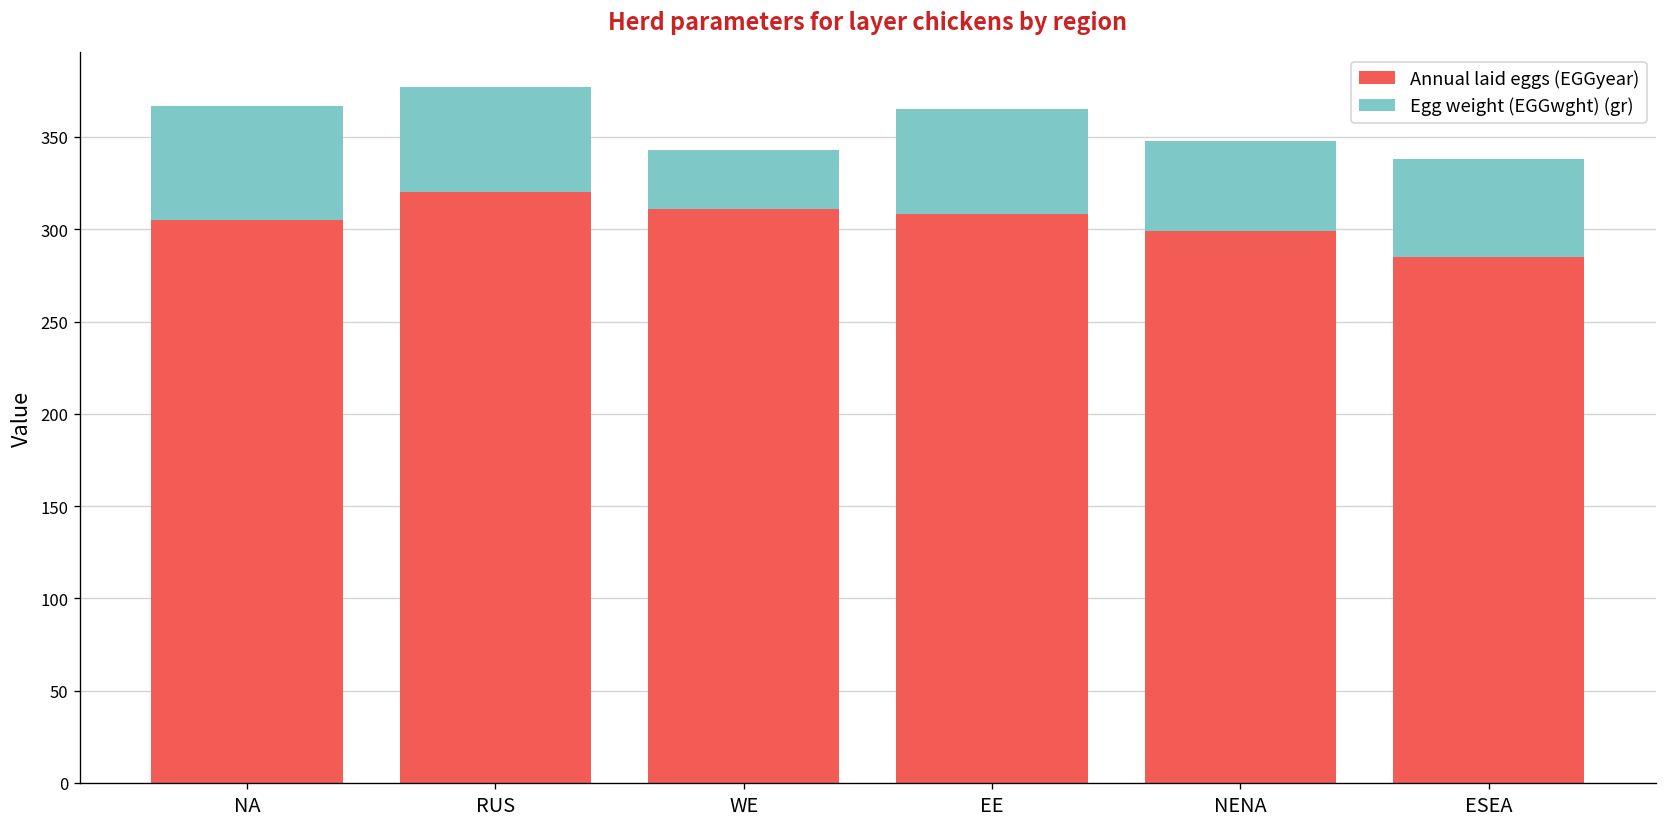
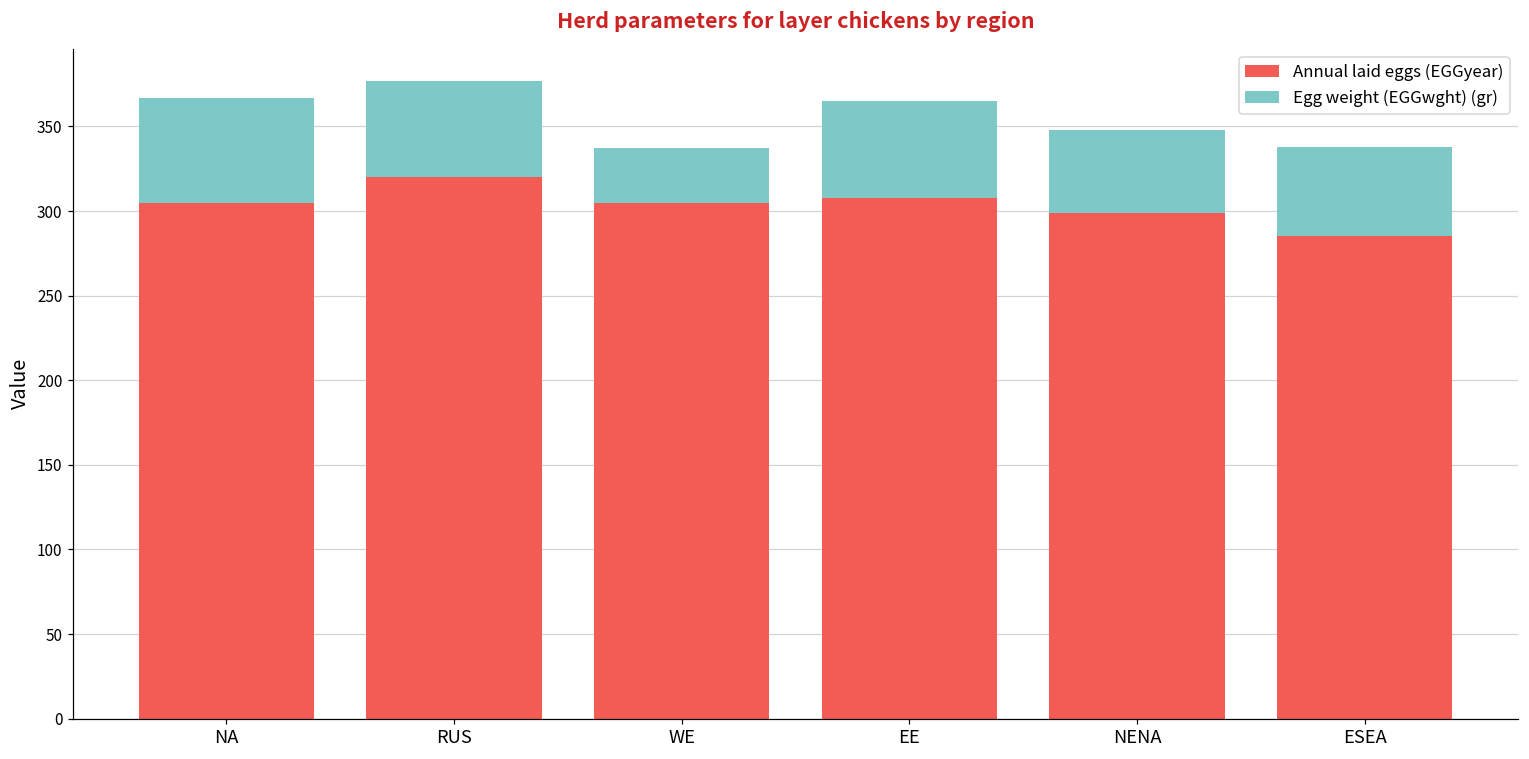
  {
    "Annual laid eggs (EGGyear)": {
      "NA": 305,
      "RUS": 320,
-     "WE": 311,
+     "WE": 305,
      "EE": 308,
      "NENA": 299,
      "ESEA": 285
    },
    "Egg weight (EGGwght) (gr)": {
      "NA": 62,
      "RUS": 57,
      "WE": 32,
      "EE": 57,
      "NENA": 49,
      "ESEA": 53
    }
  }
